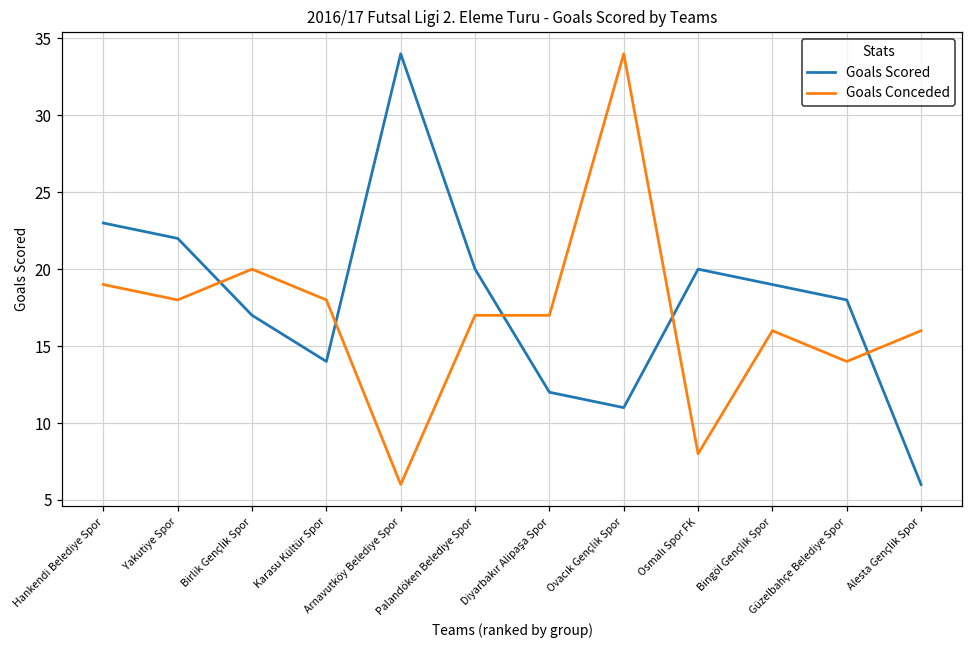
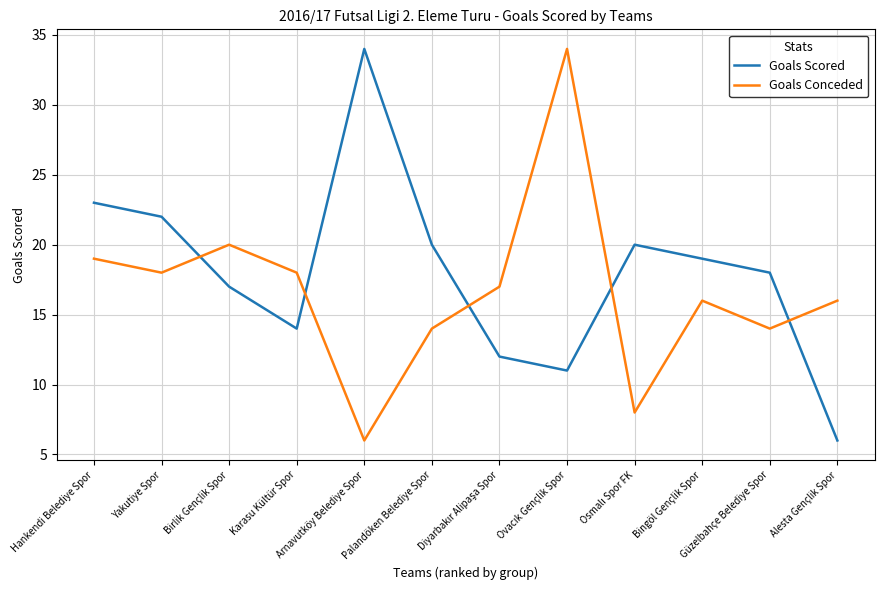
  {
    "Goals Scored": {
      "Hankendi Belediye Spor": 23,
      "Yakutiye Spor": 22,
      "Birlik Gençlik Spor": 17,
      "Karasu Kültür Spor": 14,
      "Arnavutköy Belediye Spor": 34,
      "Palandöken Belediye Spor": 20,
      "Diyarbakır Alipaşa Spor": 12,
      "Ovacık Gençlik Spor": 11,
      "Osmalı Spor FK": 20,
      "Bingöl Gençlik Spor": 19,
      "Güzelbahçe Belediye Spor": 18,
      "Alesta Gençlik Spor": 6
    },
    "Goals Conceded": {
      "Hankendi Belediye Spor": 19,
      "Yakutiye Spor": 18,
      "Birlik Gençlik Spor": 20,
      "Karasu Kültür Spor": 18,
      "Arnavutköy Belediye Spor": 6,
-     "Palandöken Belediye Spor": 17,
+     "Palandöken Belediye Spor": 14,
      "Diyarbakır Alipaşa Spor": 17,
      "Ovacık Gençlik Spor": 34,
      "Osmalı Spor FK": 8,
      "Bingöl Gençlik Spor": 16,
      "Güzelbahçe Belediye Spor": 14,
      "Alesta Gençlik Spor": 16
    }
  }
